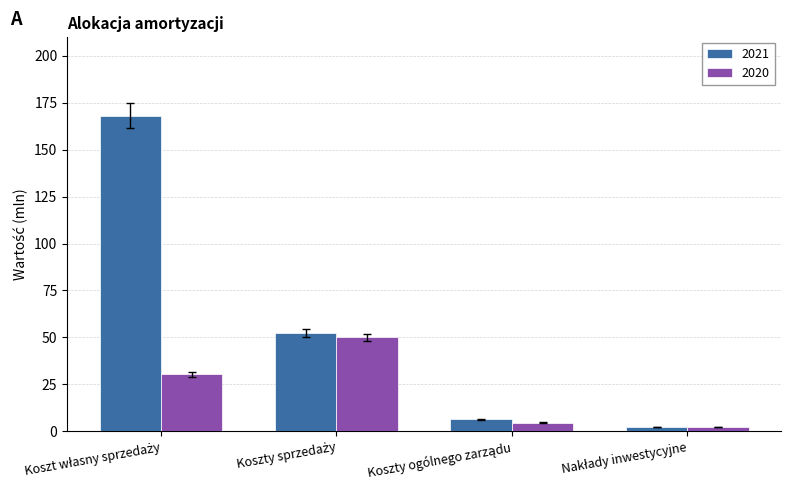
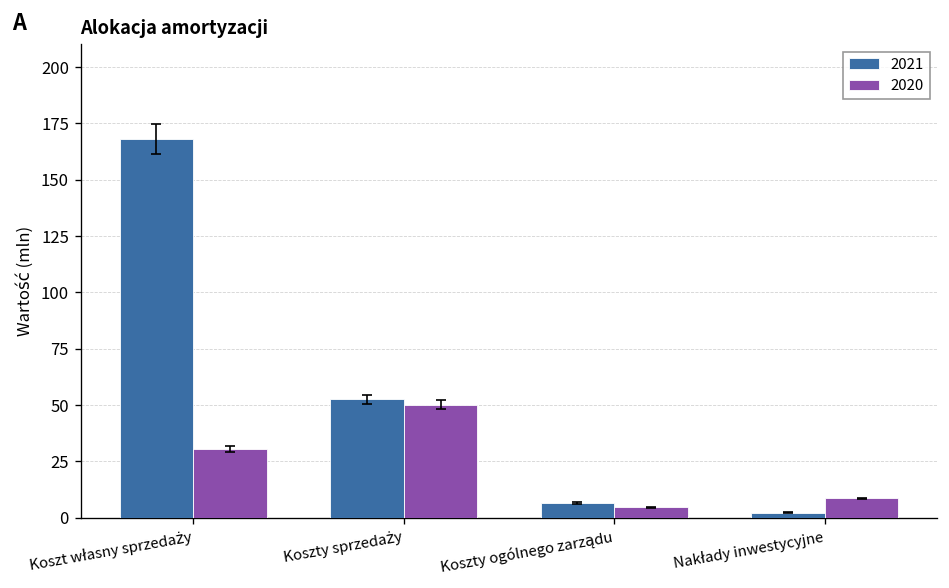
  {
    "2020": {
      "Koszt własny sprzedaży": 30,
      "Koszty sprzedaży": 50,
      "Koszty ogólnego zarządu": 5,
-     "Nakłady inwestycyjne": 2
+     "Nakłady inwestycyjne": 9
    }
  }
